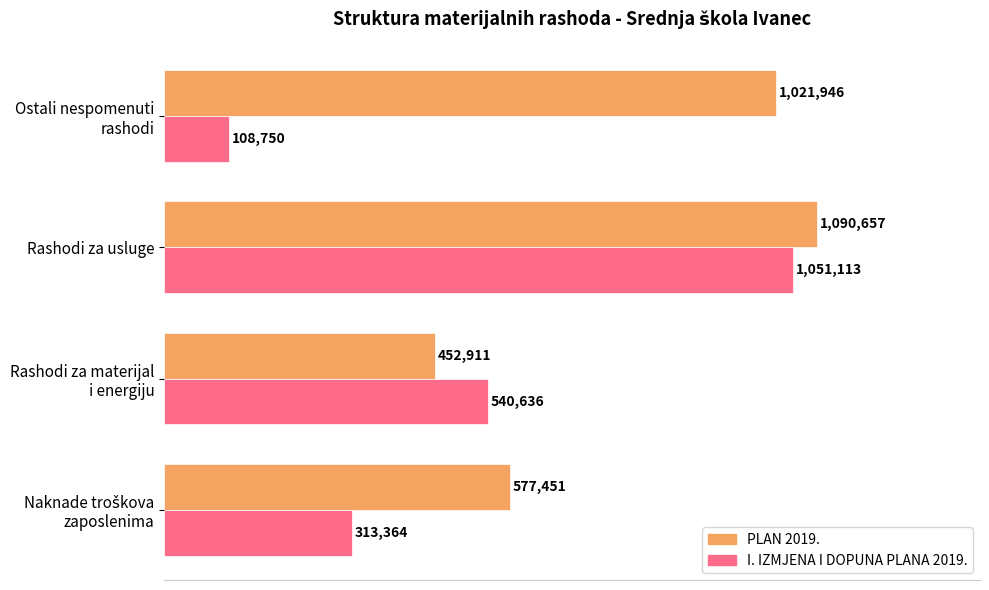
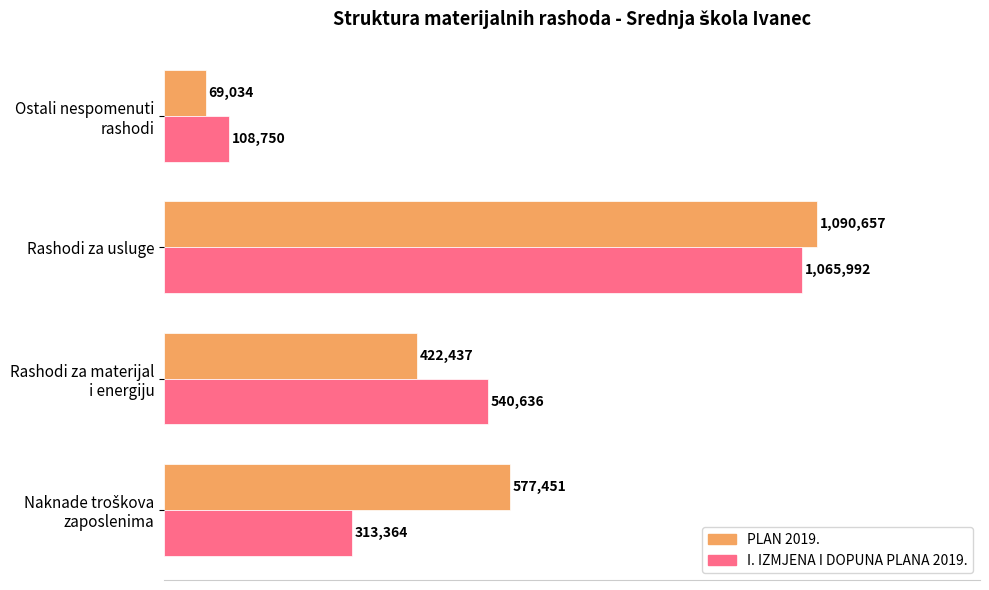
  {
    "PLAN 2019.": {
-     "Ostali nespomenuti rashodi": "1,021,946",
+     "Ostali nespomenuti rashodi": "69,034",
      "Rashodi za usluge": "1,090,657",
-     "Rashodi za materijal i energiju": "452,911",
+     "Rashodi za materijal i energiju": "422,437",
      "Naknade troškova zaposlenima": "577,451"
    },
    "I. IZMJENA I DOPUNA PLANA 2019.": {
      "Ostali nespomenuti rashodi": "108,750",
-     "Rashodi za usluge": "1,051,113",
+     "Rashodi za usluge": "1,065,992",
      "Rashodi za materijal i energiju": "540,636",
      "Naknade troškova zaposlenima": "313,364"
    }
  }
